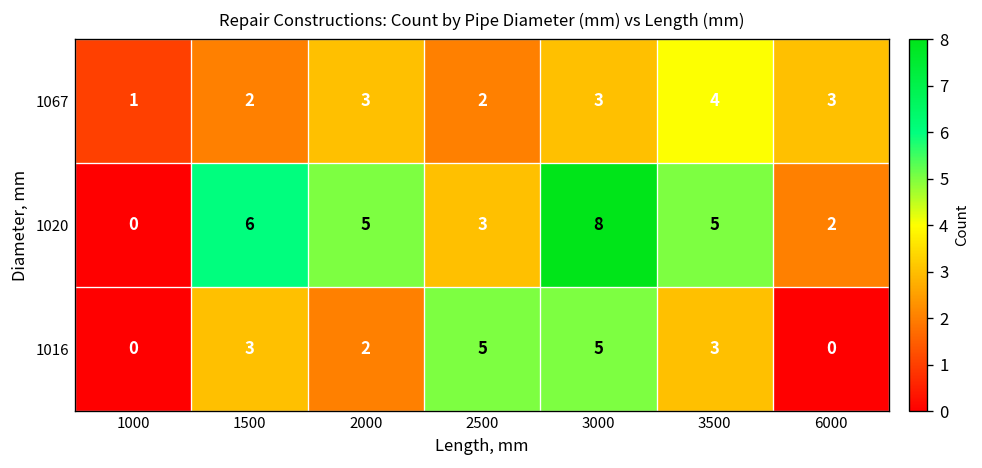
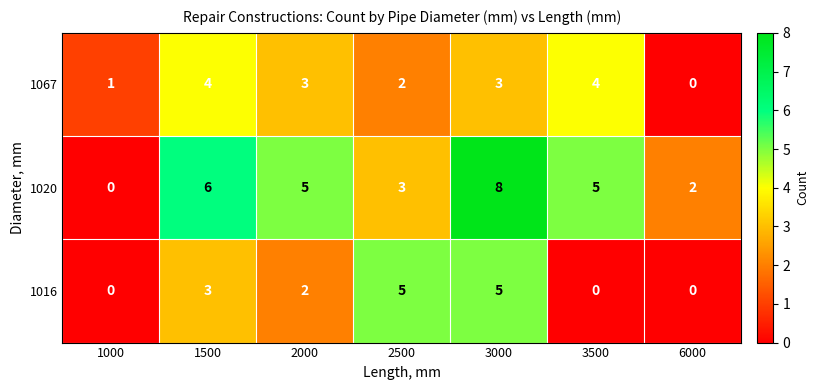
  {
    "1067": {
      "1000": 1,
-     "1500": 2,
+     "1500": 4,
      "2000": 3,
      "2500": 2,
      "3000": 3,
      "3500": 4,
-     "6000": 3
+     "6000": 0
    },
    "1020": {
      "1000": 0,
      "1500": 6,
      "2000": 5,
      "2500": 3,
      "3000": 8,
      "3500": 5,
      "6000": 2
    },
    "1016": {
      "1000": 0,
      "1500": 3,
      "2000": 2,
      "2500": 5,
      "3000": 5,
-     "3500": 3,
+     "3500": 0,
      "6000": 0
    }
  }
